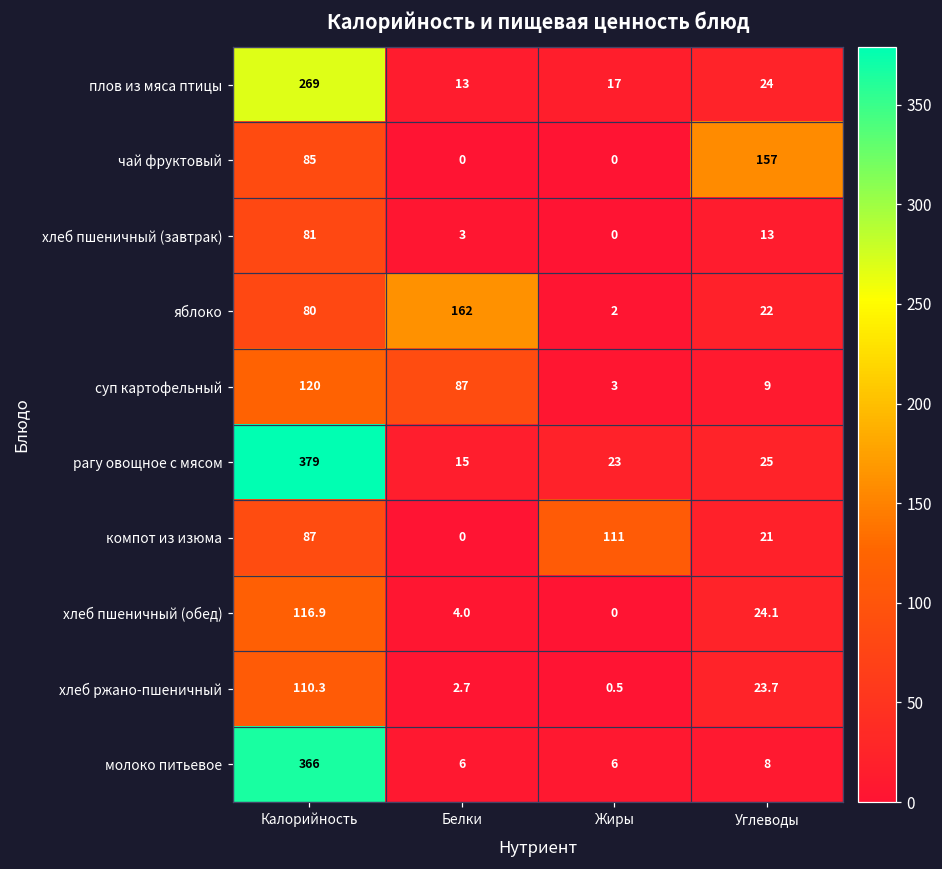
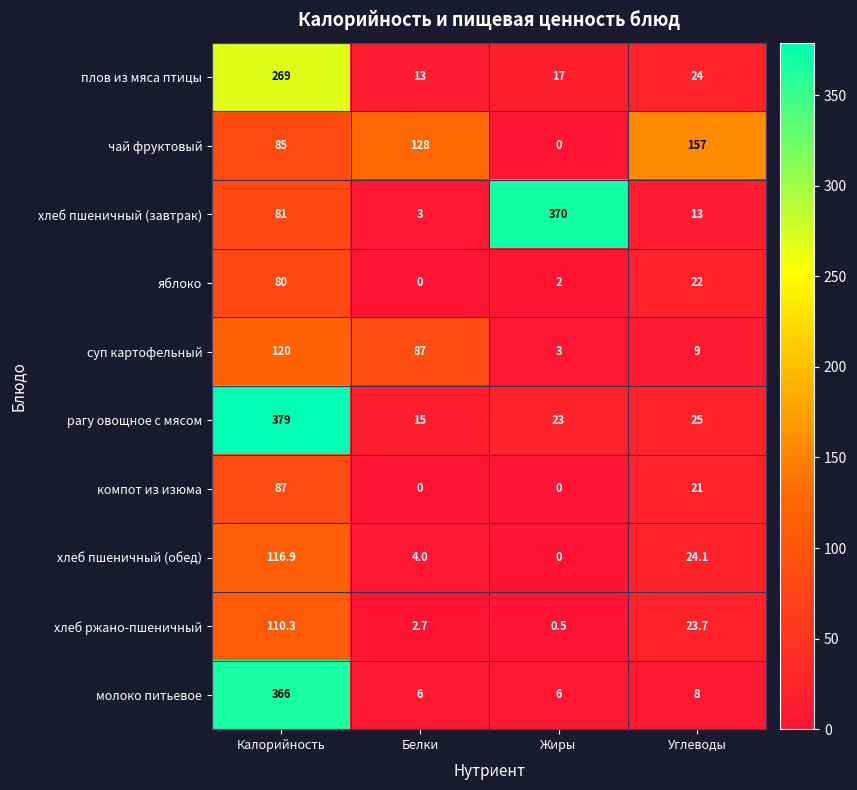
  {
    "плов из мяса птицы": {
      "Калорийность": 269,
      "Белки": 13,
      "Жиры": 17,
      "Углеводы": 24
    },
    "чай фруктовый": {
      "Калорийность": 85,
-     "Белки": 0,
+     "Белки": 128,
      "Жиры": 0,
      "Углеводы": 157
    },
    "хлеб пшеничный (завтрак)": {
      "Калорийность": 81,
      "Белки": 3,
-     "Жиры": 0,
+     "Жиры": 370,
      "Углеводы": 13
    },
    "яблоко": {
      "Калорийность": 80,
-     "Белки": 162,
+     "Белки": 0,
      "Жиры": 2,
      "Углеводы": 22
    },
    "суп картофельный": {
      "Калорийность": 120,
      "Белки": 87,
      "Жиры": 3,
      "Углеводы": 9
    },
    "рагу овощное с мясом": {
      "Калорийность": 379,
      "Белки": 15,
      "Жиры": 23,
      "Углеводы": 25
    },
    "компот из изюма": {
      "Калорийность": 87,
      "Белки": 0,
-     "Жиры": 111,
+     "Жиры": 0,
      "Углеводы": 21
    },
    "хлеб пшеничный (обед)": {
      "Калорийность": 116.9,
      "Белки": 4.0,
      "Жиры": 0,
      "Углеводы": 24.1
    },
    "хлеб ржано-пшеничный": {
      "Калорийность": 110.3,
      "Белки": 2.7,
      "Жиры": 0.5,
      "Углеводы": 23.7
    },
    "молоко питьевое": {
      "Калорийность": 366,
      "Белки": 6,
      "Жиры": 6,
      "Углеводы": 8
    }
  }
